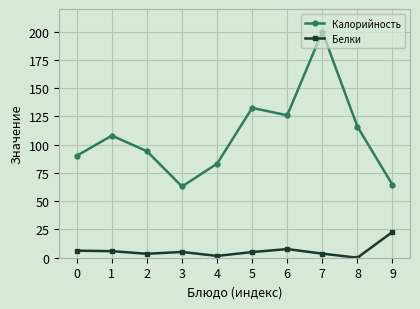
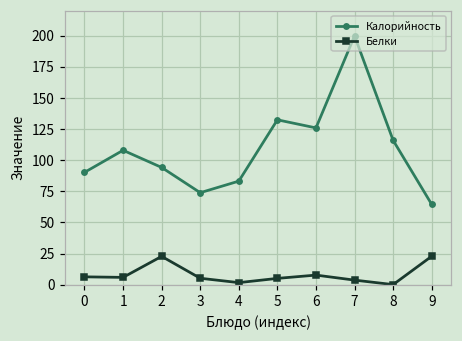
  {
    "Калорийность": {
      "0": 90,
      "1": 108,
      "2": 94,
-     "3": 63,
+     "3": 74,
      "4": 83,
      "5": 133,
      "6": 126,
      "8": 116,
      "9": 65
    },
    "Белки": {
      "0": 6,
      "1": 6,
-     "2": 3,
+     "2": 23,
      "3": 5,
      "4": 2,
      "5": 5,
      "6": 8,
      "7": 4,
      "8": 0,
      "9": 23
    }
  }
